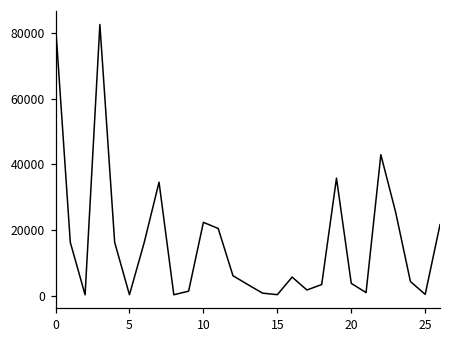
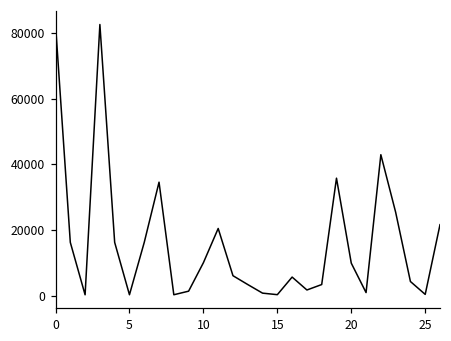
  {
    "0": 83000,
    "5": 0,
-   "10": 22000,
+   "10": 10000,
    "15": 0,
-   "20": 4000,
+   "20": 10000,
    "25": 1000
  }
